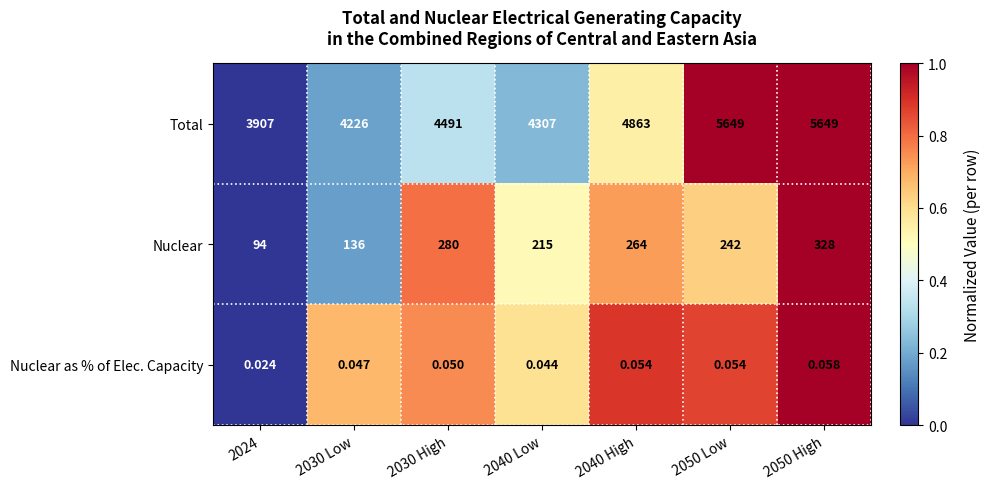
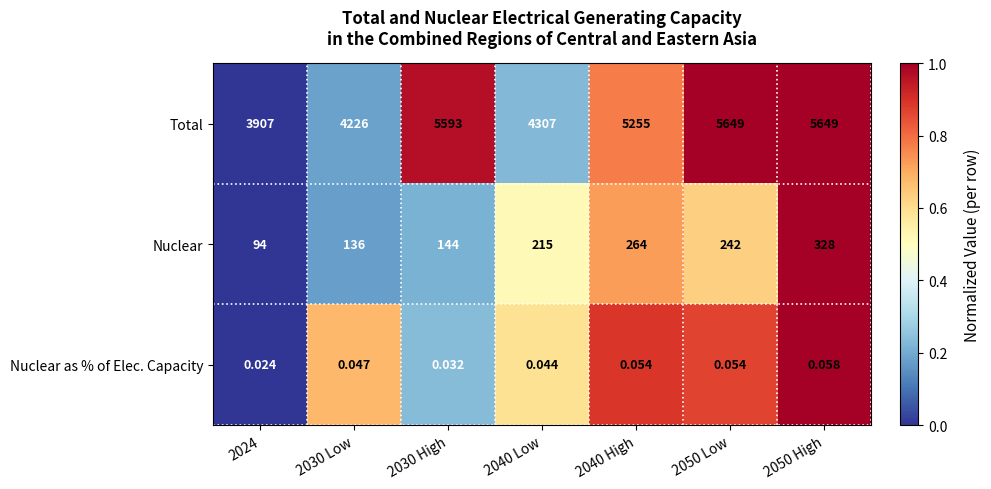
  {
    "Total": {
      "2024": 3907,
      "2030 Low": 4226,
-     "2030 High": 4491,
+     "2030 High": 5593,
      "2040 Low": 4307,
-     "2040 High": 4863,
+     "2040 High": 5255,
      "2050 Low": 5649,
      "2050 High": 5649
    },
    "Nuclear": {
      "2024": 94,
      "2030 Low": 136,
-     "2030 High": 280,
+     "2030 High": 144,
      "2040 Low": 215,
      "2040 High": 264,
      "2050 Low": 242,
      "2050 High": 328
    },
    "Nuclear as % of Elec. Capacity": {
      "2024": 0.024,
      "2030 Low": 0.047,
-     "2030 High": 0.050,
+     "2030 High": 0.032,
      "2040 Low": 0.044,
      "2040 High": 0.054,
      "2050 Low": 0.054,
      "2050 High": 0.058
    }
  }
